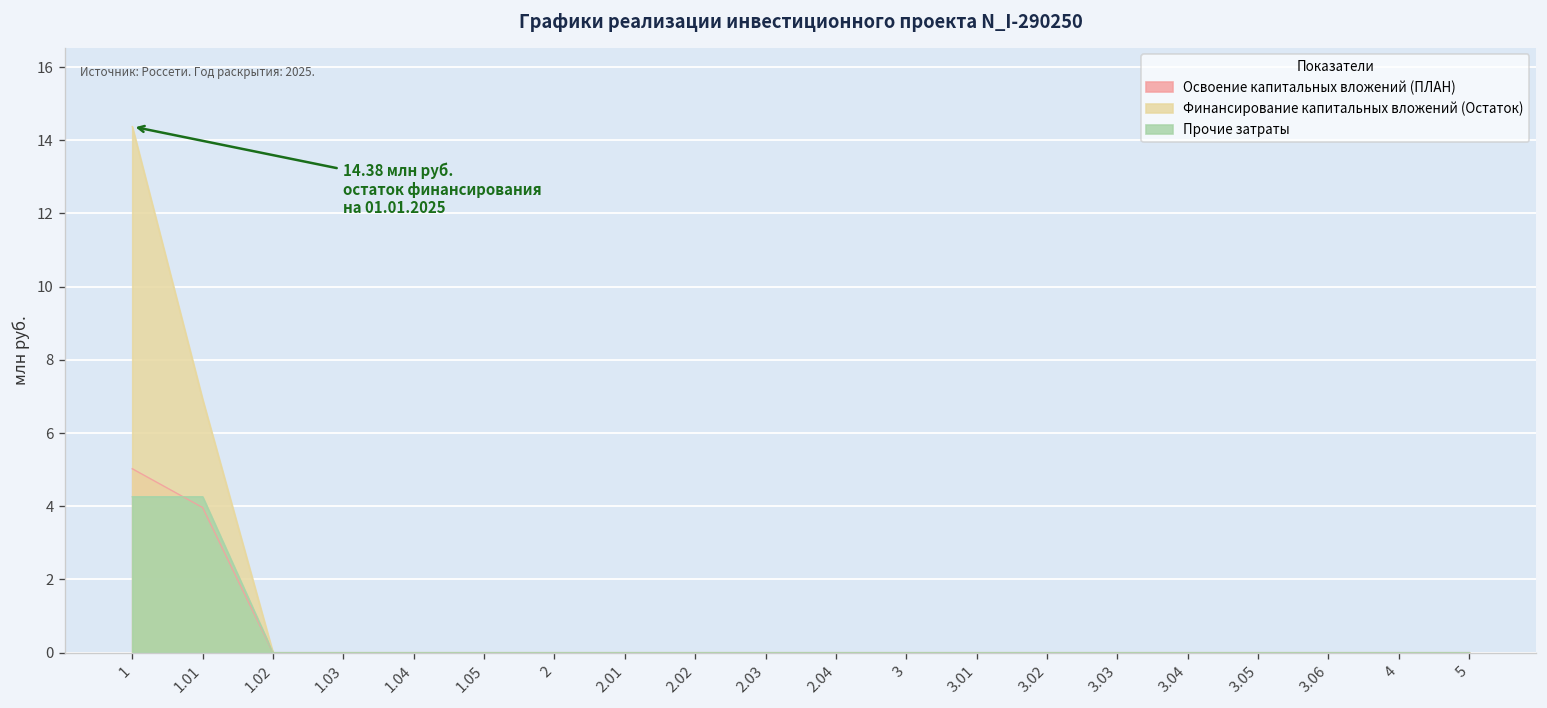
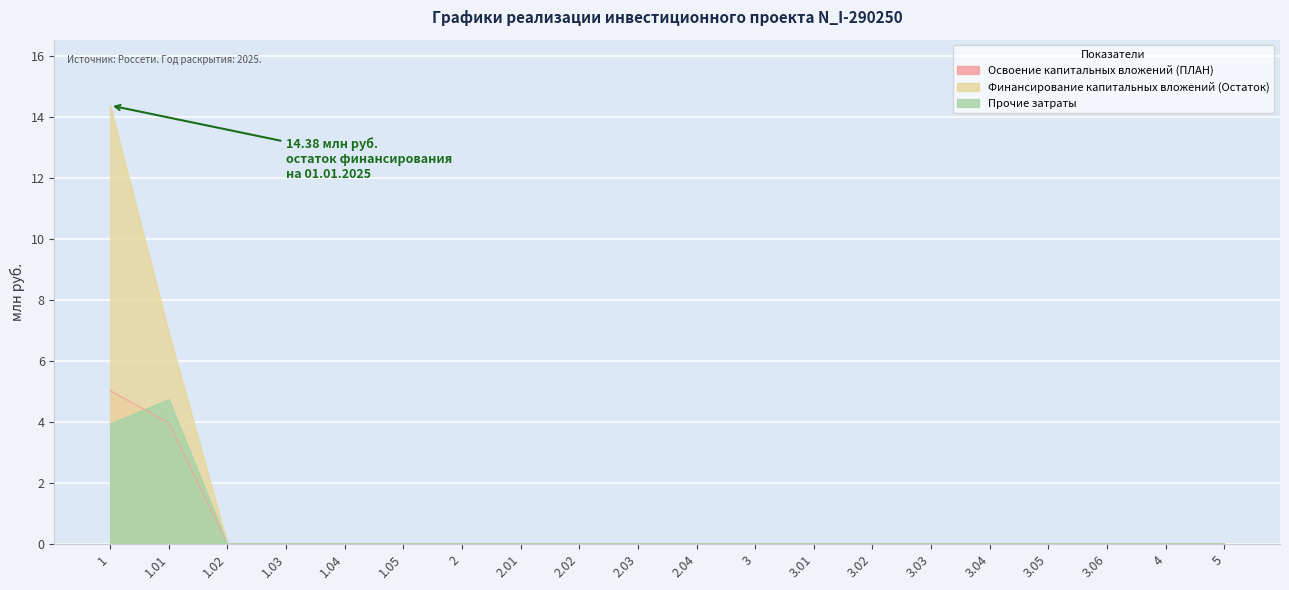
  {
    "Прочие затраты": {
-     "1": 4.3,
-     "1.01": 4.3
+     "1": 3.9,
+     "1.01": 4.7
    }
  }
